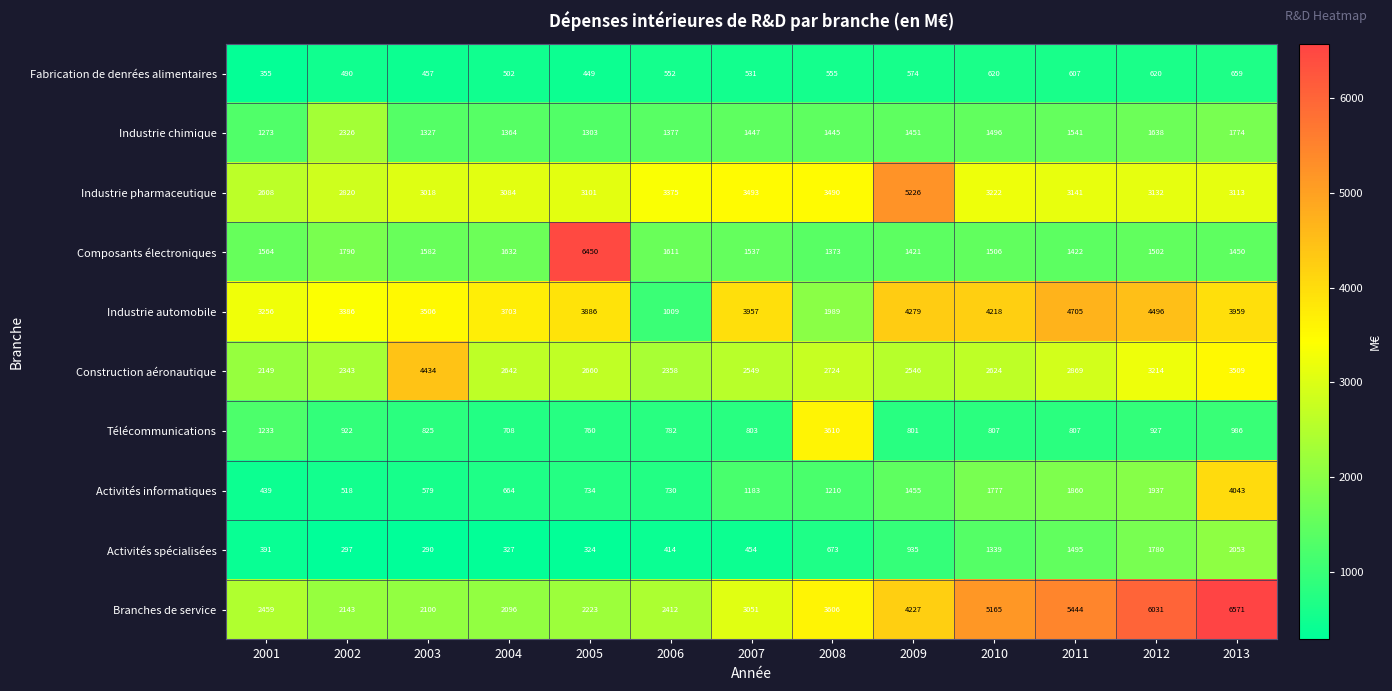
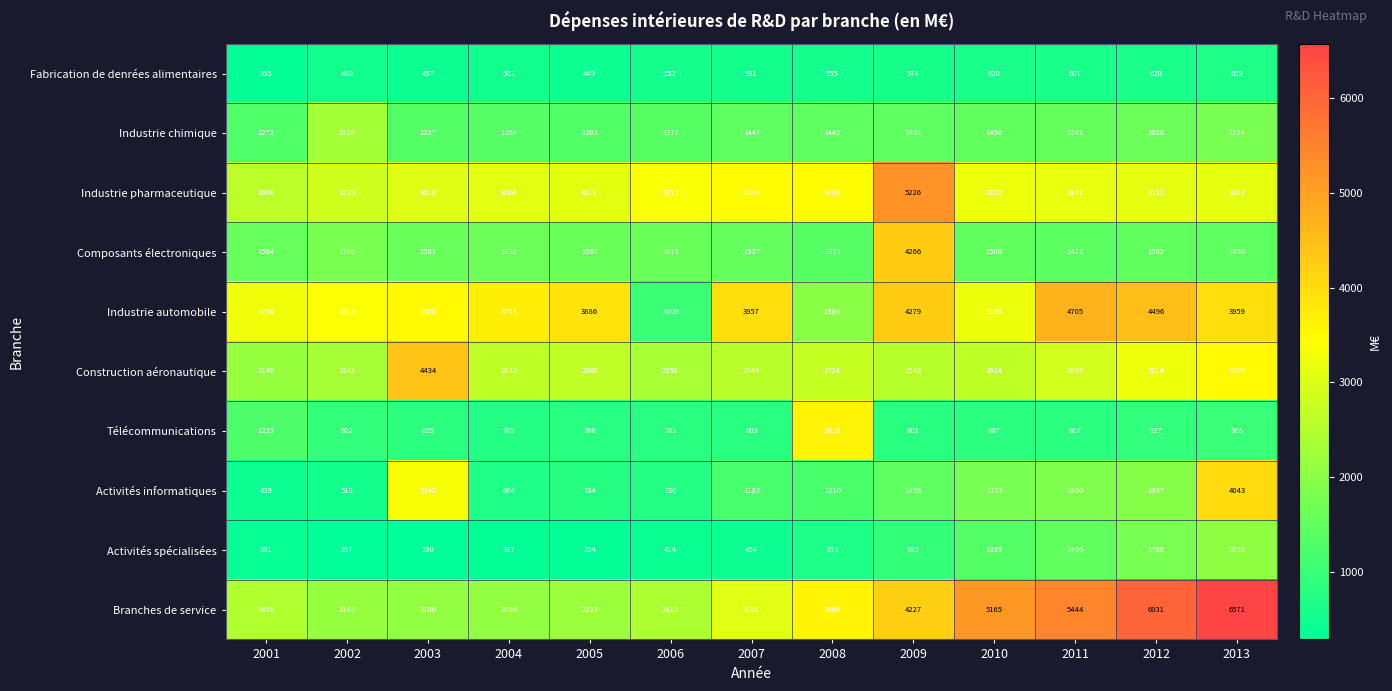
  {
    "Fabrication de denrées alimentaires": {
      "2001": 355,
      "2002": 490,
      "2003": 457,
      "2004": 502,
      "2005": 449,
      "2006": 552,
      "2007": 531,
      "2008": 555,
      "2009": 574,
      "2010": 620,
      "2011": 607,
      "2012": 620,
      "2013": 659
    },
    "Industrie chimique": {
      "2001": 1273,
      "2002": 2326,
      "2003": 1327,
      "2004": 1364,
      "2005": 1303,
      "2006": 1377,
      "2007": 1447,
      "2008": 1445,
      "2009": 1451,
      "2010": 1496,
      "2011": 1541,
      "2012": 1638,
      "2013": 1774
    },
    "Industrie pharmaceutique": {
      "2001": 2608,
      "2002": 2820,
      "2003": 3018,
      "2004": 3084,
      "2005": 3101,
      "2006": 3375,
      "2007": 3493,
      "2008": 3490,
      "2009": 5226,
      "2010": 3222,
      "2011": 3141,
      "2012": 3132,
      "2013": 3113
    },
    "Composants électroniques": {
      "2001": 1564,
      "2002": 1790,
      "2003": 1582,
      "2004": 1632,
-     "2005": 6450,
+     "2005": 1597,
      "2006": 1611,
      "2007": 1537,
      "2008": 1373,
-     "2009": 1421,
+     "2009": 4266,
      "2010": 1506,
      "2011": 1422,
      "2012": 1502,
      "2013": 1450
    },
    "Industrie automobile": {
      "2001": 3256,
      "2002": 3386,
      "2003": 3506,
      "2004": 3703,
      "2005": 3886,
      "2006": 1009,
      "2007": 3957,
      "2008": 1989,
      "2009": 4279,
-     "2010": 4218,
+     "2010": 3195,
      "2011": 4705,
      "2012": 4496,
      "2013": 3959
    },
    "Construction aéronautique": {
      "2001": 2149,
      "2002": 2343,
      "2003": 4434,
      "2004": 2642,
      "2005": 2660,
      "2006": 2358,
      "2007": 2549,
      "2008": 2724,
      "2009": 2546,
      "2010": 2624,
      "2011": 2869,
      "2012": 3214,
      "2013": 3509
    },
    "Télécommunications": {
      "2001": 1233,
      "2002": 922,
      "2003": 825,
      "2004": 708,
      "2005": 760,
      "2006": 782,
      "2007": 803,
      "2008": 3610,
      "2009": 801,
      "2010": 807,
      "2011": 807,
      "2012": 927,
      "2013": 986
    },
    "Activités informatiques": {
      "2001": 439,
      "2002": 518,
-     "2003": 579,
+     "2003": 3342,
      "2004": 664,
      "2005": 734,
      "2006": 730,
      "2007": 1183,
      "2008": 1210,
      "2009": 1455,
      "2010": 1777,
      "2011": 1860,
      "2012": 1937,
      "2013": 4043
    },
    "Activités spécialisées": {
      "2001": 391,
      "2002": 297,
      "2003": 290,
      "2004": 327,
      "2005": 324,
      "2006": 414,
      "2007": 454,
      "2008": 673,
      "2009": 935,
      "2010": 1339,
      "2011": 1495,
      "2012": 1780,
      "2013": 2053
    },
    "Branches de service": {
      "2001": 2459,
      "2002": 2143,
      "2003": 2100,
      "2004": 2096,
      "2005": 2223,
      "2006": 2412,
      "2007": 3051,
      "2008": 3606,
      "2009": 4227,
      "2010": 5165,
      "2011": 5444,
      "2012": 6031,
      "2013": 6571
    }
  }
